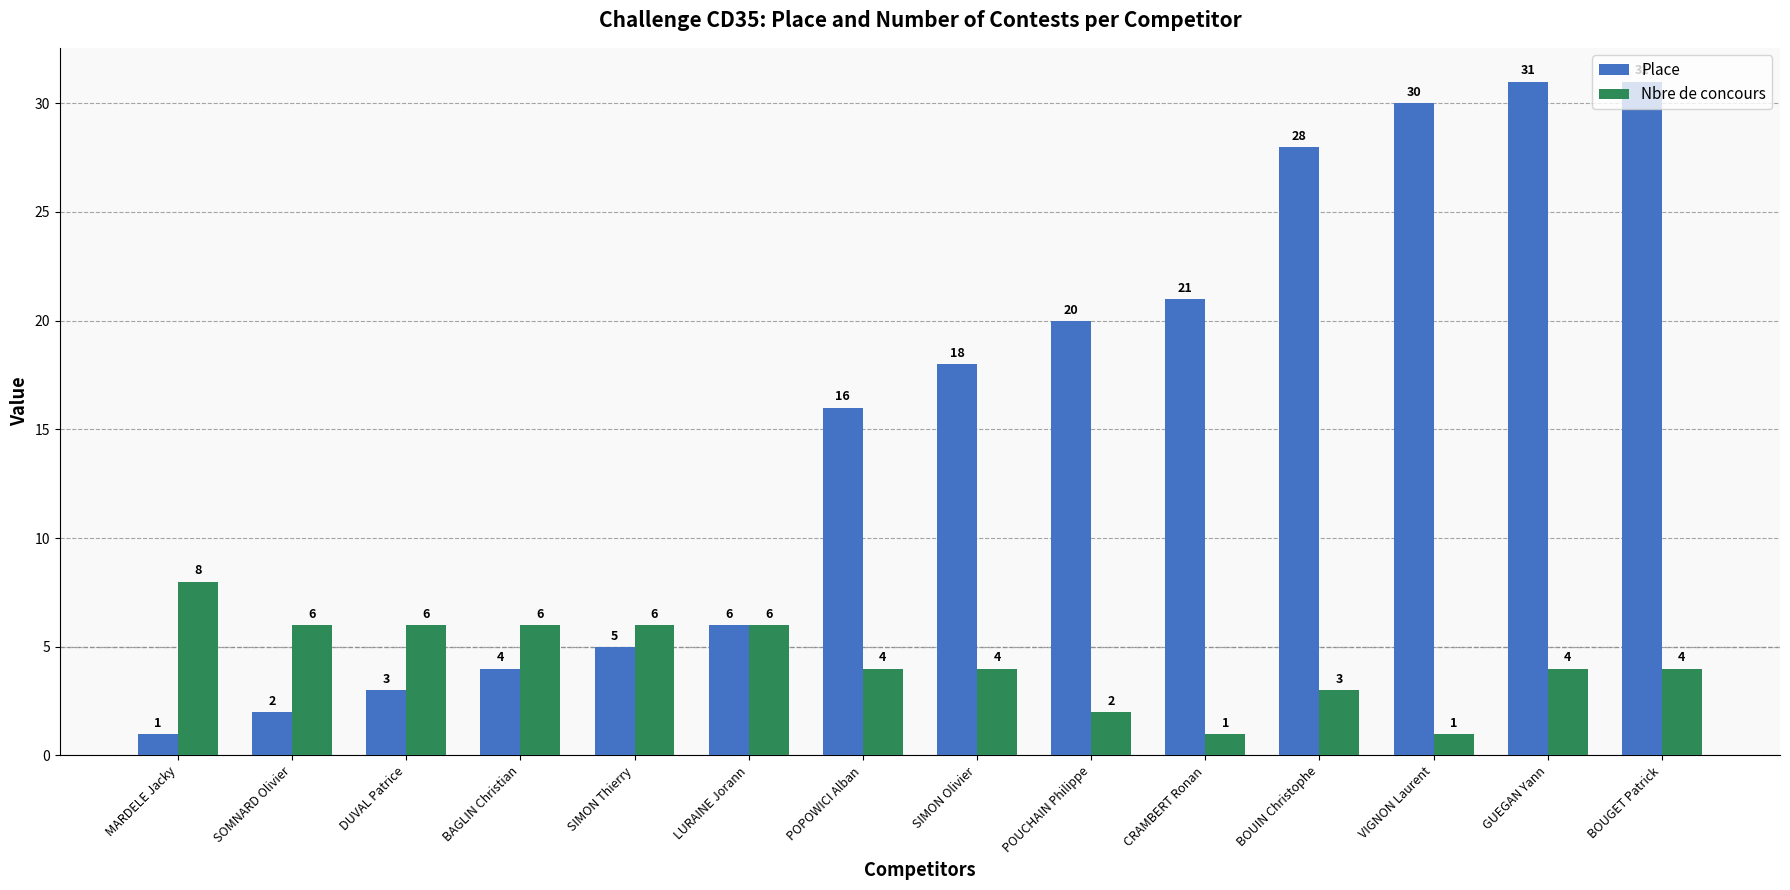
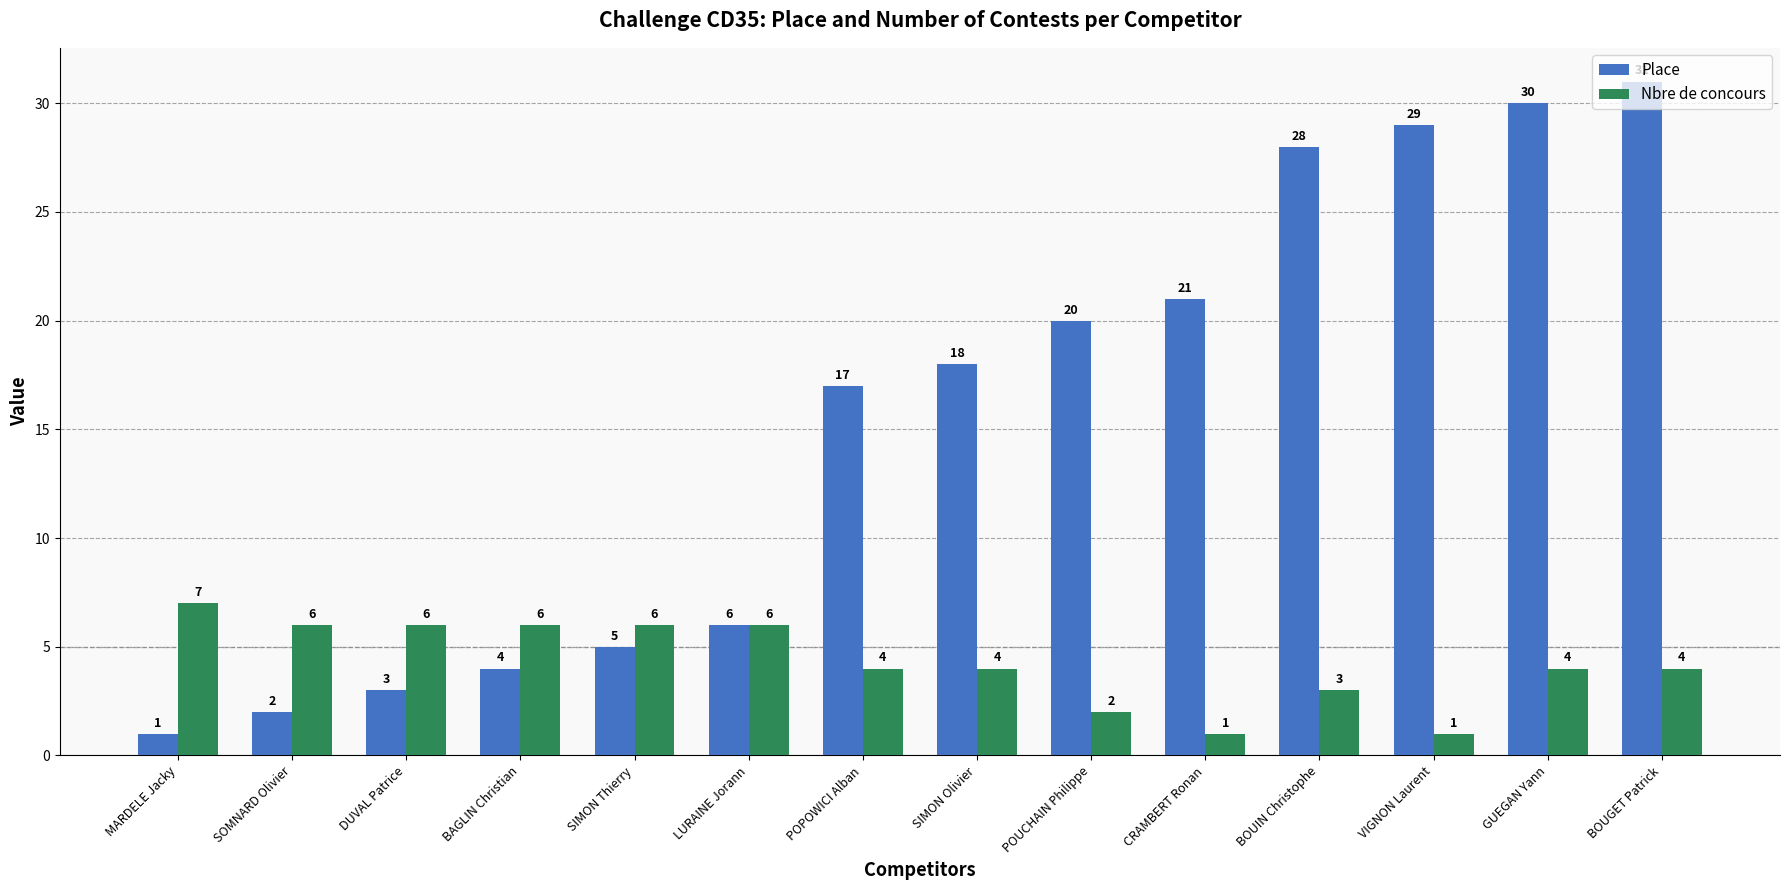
  {
    "Place": {
      "MARDELE Jacky": 1,
      "SOMNARD Olivier": 2,
      "DUVAL Patrice": 3,
      "BAGLIN Christian": 4,
      "SIMON Thierry": 5,
      "LURAINE Jorann": 6,
-     "POPOWICI Alban": 16,
+     "POPOWICI Alban": 17,
      "SIMON Olivier": 18,
      "POUCHAIN Philippe": 20,
      "CRAMBERT Ronan": 21,
      "BOUIN Christophe": 28,
-     "VIGNON Laurent": 30,
-     "GUEGAN Yann": 31
+     "VIGNON Laurent": 29,
+     "GUEGAN Yann": 30
    },
    "Nbre de concours": {
-     "MARDELE Jacky": 8,
+     "MARDELE Jacky": 7,
      "SOMNARD Olivier": 6,
      "DUVAL Patrice": 6,
      "BAGLIN Christian": 6,
      "SIMON Thierry": 6,
      "LURAINE Jorann": 6,
      "POPOWICI Alban": 4,
      "SIMON Olivier": 4,
      "POUCHAIN Philippe": 2,
      "CRAMBERT Ronan": 1,
      "BOUIN Christophe": 3,
      "VIGNON Laurent": 1,
      "GUEGAN Yann": 4,
      "BOUGET Patrick": 4
    }
  }
